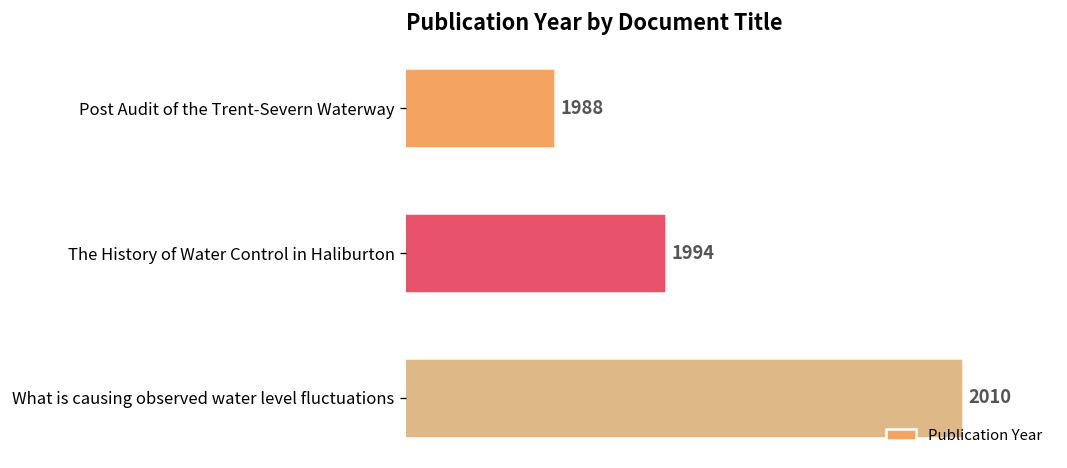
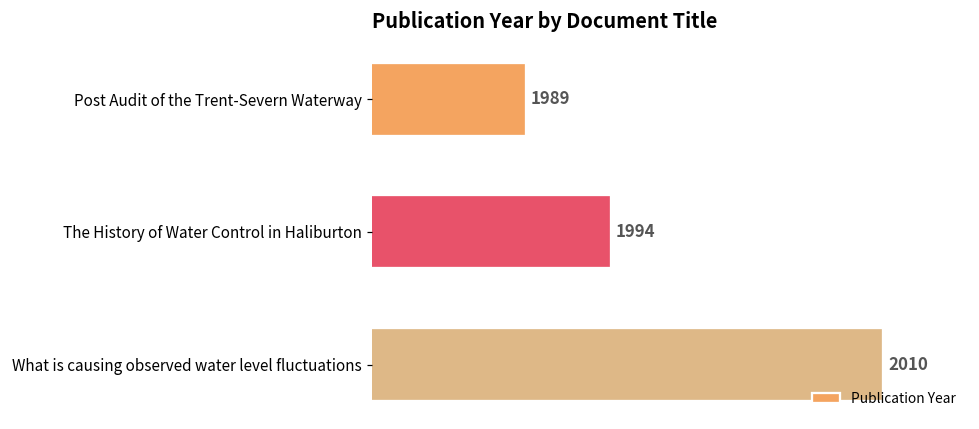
  {
-   "Post Audit of the Trent-Severn Waterway": 1988,
+   "Post Audit of the Trent-Severn Waterway": 1989,
    "The History of Water Control in Haliburton": 1994,
    "What is causing observed water level fluctuations": 2010
  }
